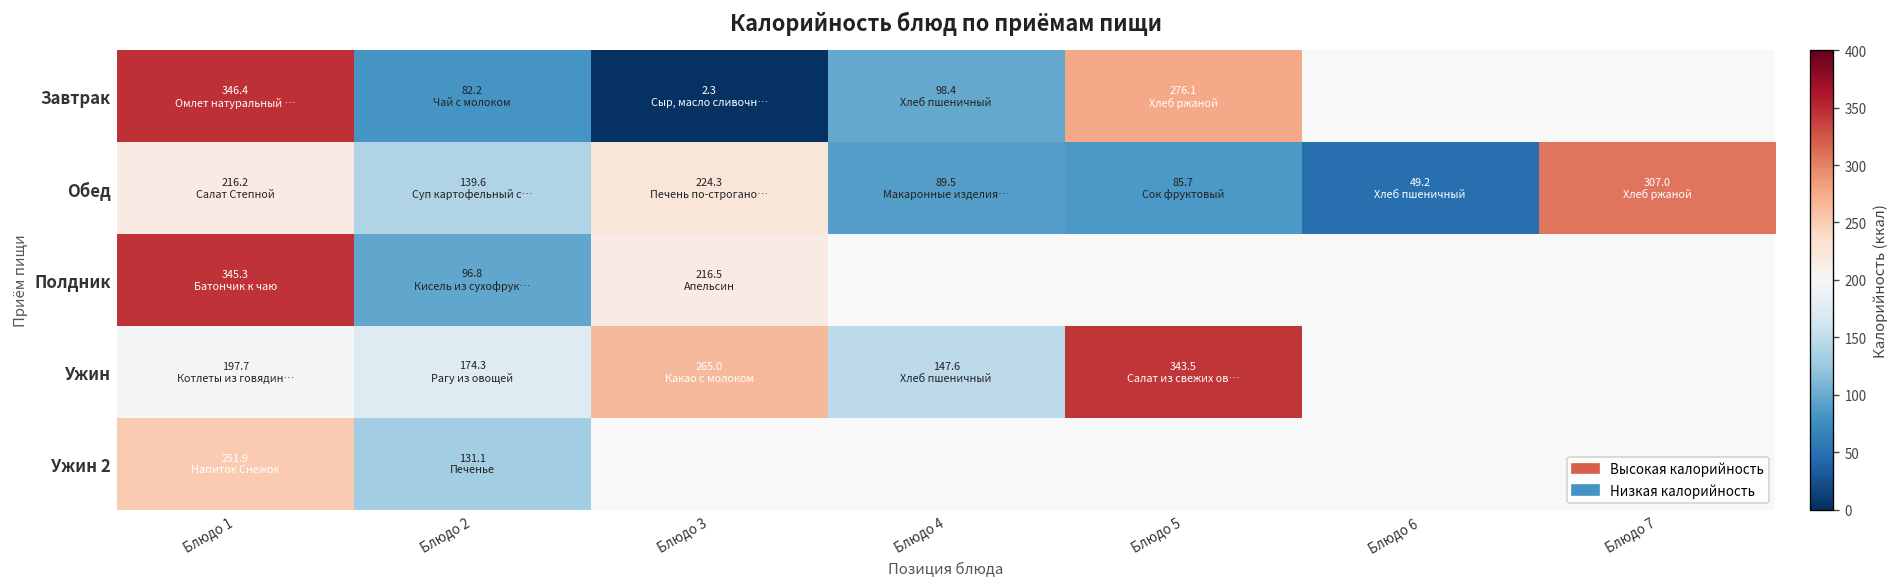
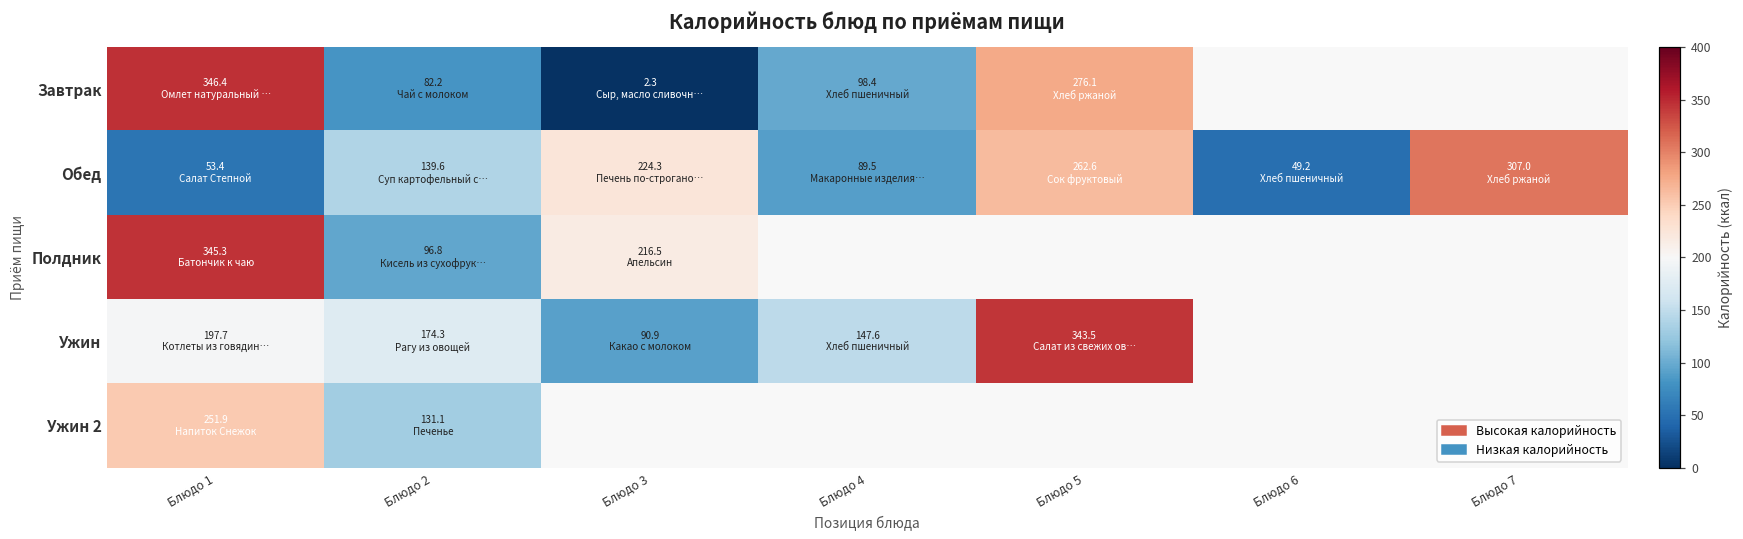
  {
    "Завтрак": {
      "Блюдо 1": 346.4,
      "Блюдо 2": 82.2,
      "Блюдо 3": 2.3,
      "Блюдо 4": 98.4,
      "Блюдо 5": 276.1
    },
    "Обед": {
-     "Блюдо 1": 216.2,
+     "Блюдо 1": 53.4,
      "Блюдо 2": 139.6,
      "Блюдо 3": 224.3,
      "Блюдо 4": 89.5,
-     "Блюдо 5": 85.7,
+     "Блюдо 5": 262.6,
      "Блюдо 6": 49.2,
      "Блюдо 7": 307.0
    },
    "Полдник": {
      "Блюдо 1": 345.3,
      "Блюдо 2": 96.8,
      "Блюдо 3": 216.5
    },
    "Ужин": {
      "Блюдо 1": 197.7,
      "Блюдо 2": 174.3,
-     "Блюдо 3": 265.0,
+     "Блюдо 3": 90.9,
      "Блюдо 4": 147.6,
      "Блюдо 5": 343.5
    },
    "Ужин 2": {
      "Блюдо 1": 251.9,
      "Блюдо 2": 131.1
    }
  }
